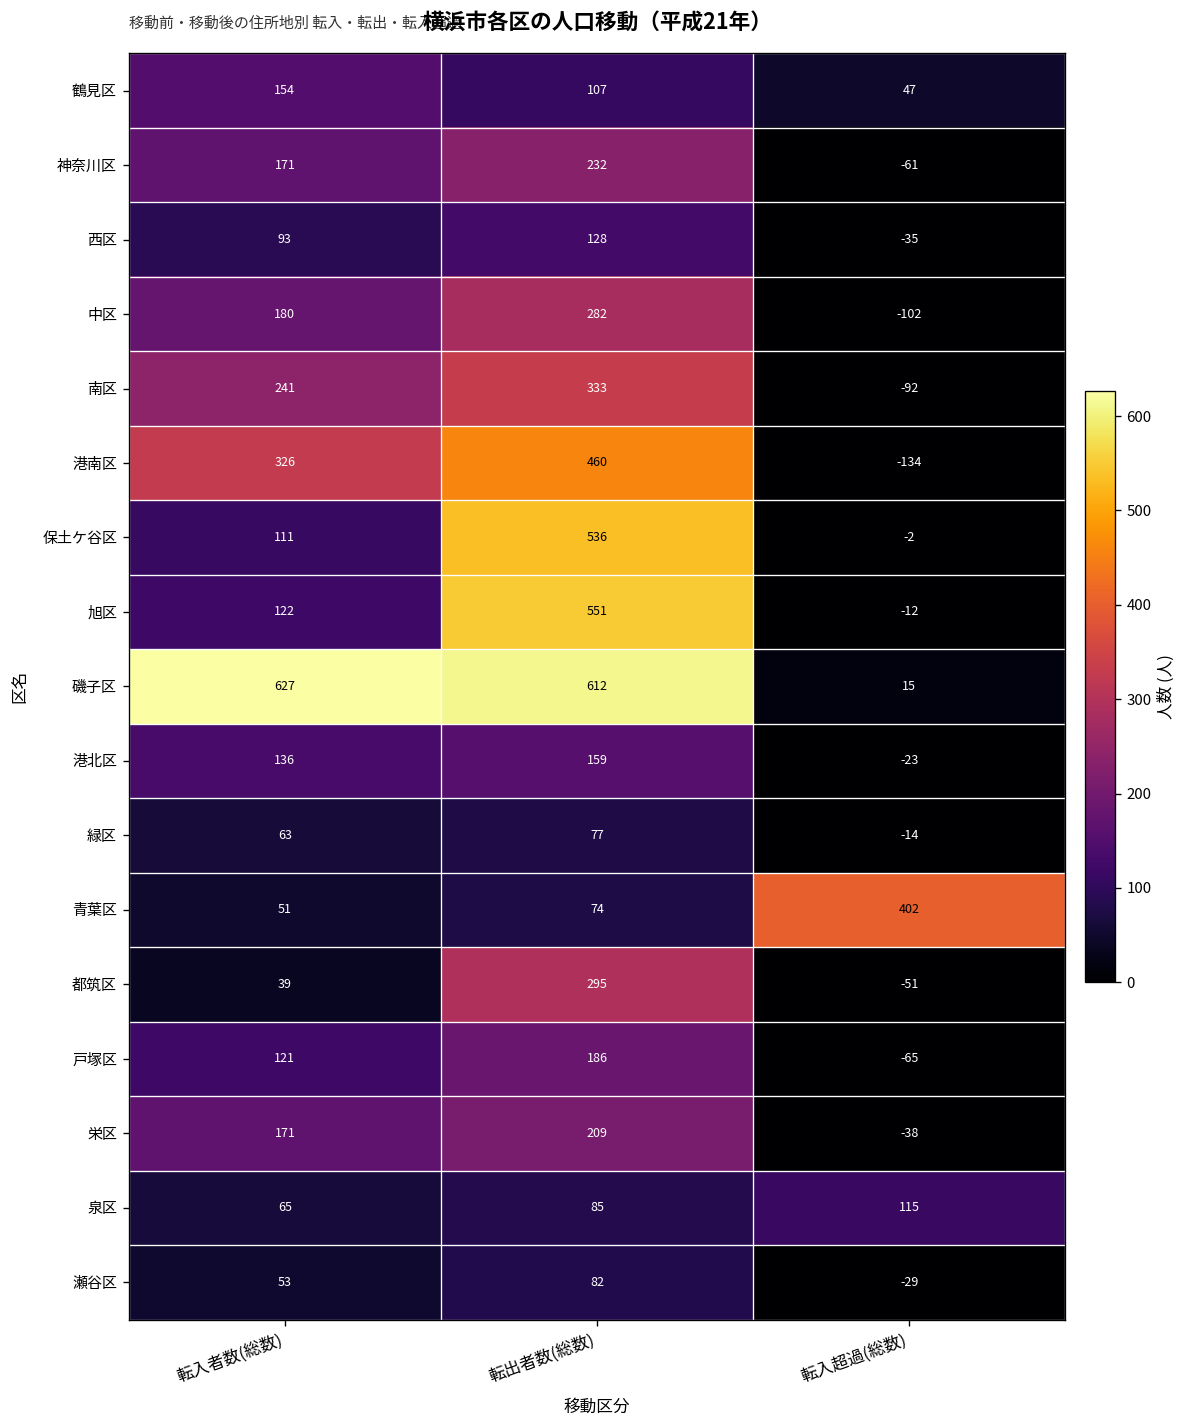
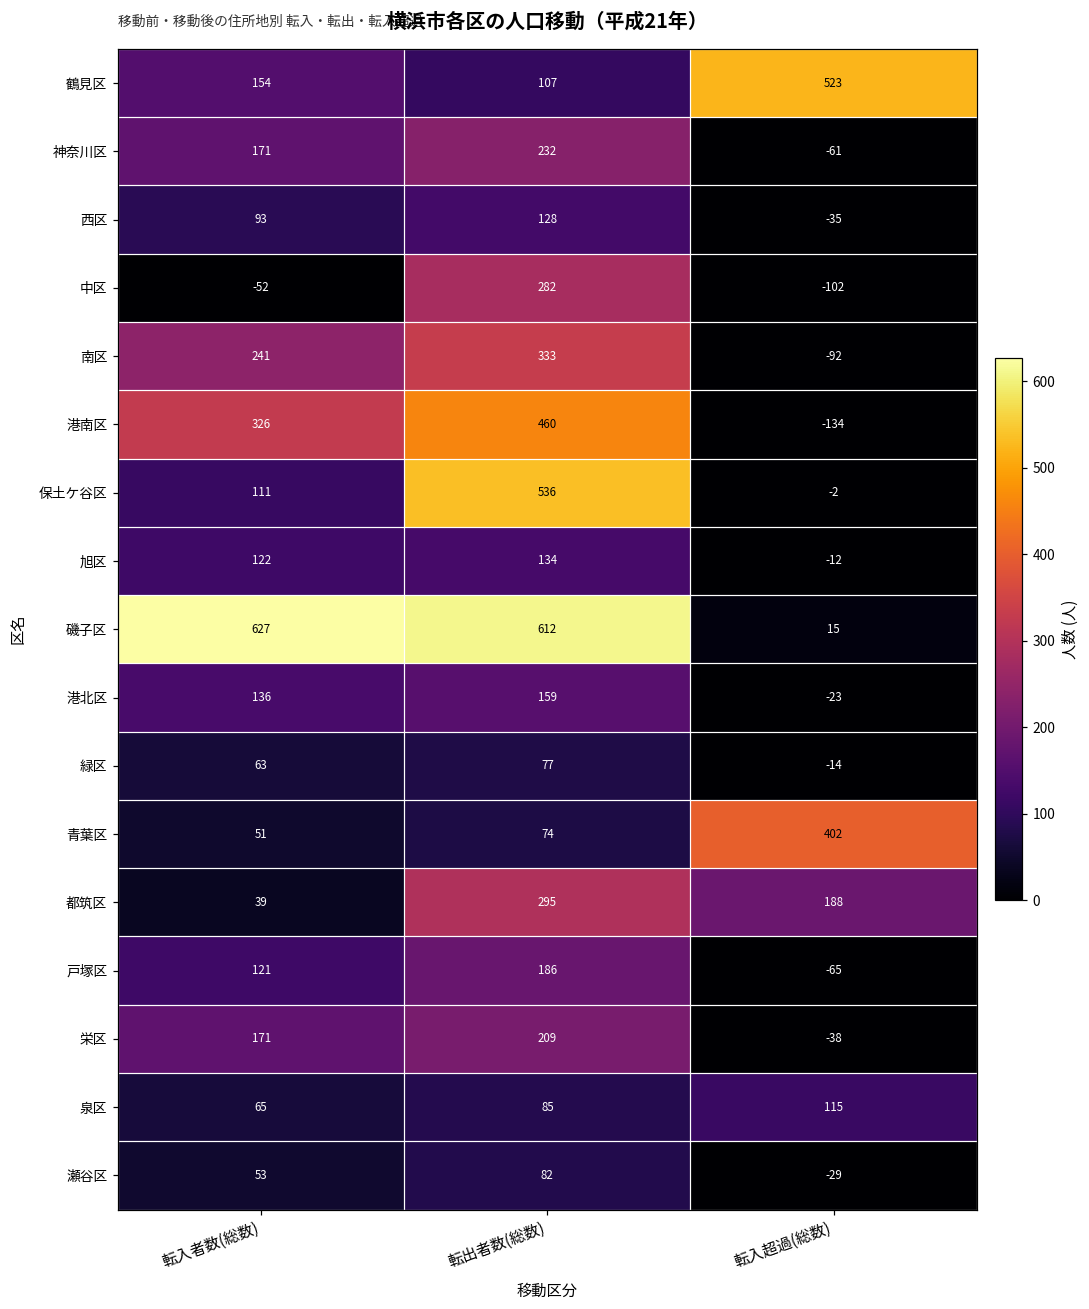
  {
    "鶴見区": {
      "転入者数(総数)": 154,
      "転出者数(総数)": 107,
-     "転入超過(総数)": 47
+     "転入超過(総数)": 523
    },
    "神奈川区": {
      "転入者数(総数)": 171,
      "転出者数(総数)": 232,
      "転入超過(総数)": -61
    },
    "西区": {
      "転入者数(総数)": 93,
      "転出者数(総数)": 128,
      "転入超過(総数)": -35
    },
    "中区": {
-     "転入者数(総数)": 180,
+     "転入者数(総数)": -52,
      "転出者数(総数)": 282,
      "転入超過(総数)": -102
    },
    "南区": {
      "転入者数(総数)": 241,
      "転出者数(総数)": 333,
      "転入超過(総数)": -92
    },
    "港南区": {
      "転入者数(総数)": 326,
      "転出者数(総数)": 460,
      "転入超過(総数)": -134
    },
    "保土ケ谷区": {
      "転入者数(総数)": 111,
      "転出者数(総数)": 536,
      "転入超過(総数)": -2
    },
    "旭区": {
      "転入者数(総数)": 122,
-     "転出者数(総数)": 551,
+     "転出者数(総数)": 134,
      "転入超過(総数)": -12
    },
    "磯子区": {
      "転入者数(総数)": 627,
      "転出者数(総数)": 612,
      "転入超過(総数)": 15
    },
    "港北区": {
      "転入者数(総数)": 136,
      "転出者数(総数)": 159,
      "転入超過(総数)": -23
    },
    "緑区": {
      "転入者数(総数)": 63,
      "転出者数(総数)": 77,
      "転入超過(総数)": -14
    },
    "青葉区": {
      "転入者数(総数)": 51,
      "転出者数(総数)": 74,
      "転入超過(総数)": 402
    },
    "都筑区": {
      "転入者数(総数)": 39,
      "転出者数(総数)": 295,
-     "転入超過(総数)": -51
+     "転入超過(総数)": 188
    },
    "戸塚区": {
      "転入者数(総数)": 121,
      "転出者数(総数)": 186,
      "転入超過(総数)": -65
    },
    "栄区": {
      "転入者数(総数)": 171,
      "転出者数(総数)": 209,
      "転入超過(総数)": -38
    },
    "泉区": {
      "転入者数(総数)": 65,
      "転出者数(総数)": 85,
      "転入超過(総数)": 115
    },
    "瀬谷区": {
      "転入者数(総数)": 53,
      "転出者数(総数)": 82,
      "転入超過(総数)": -29
    }
  }
